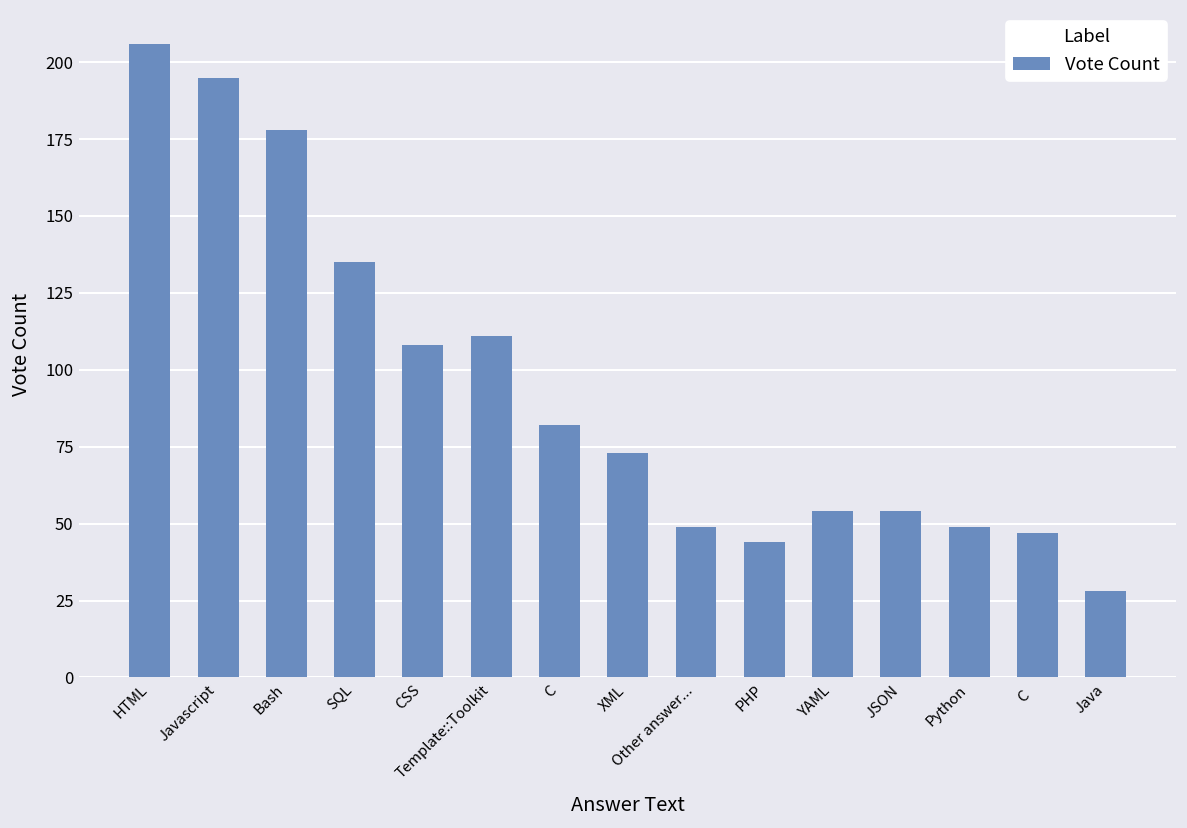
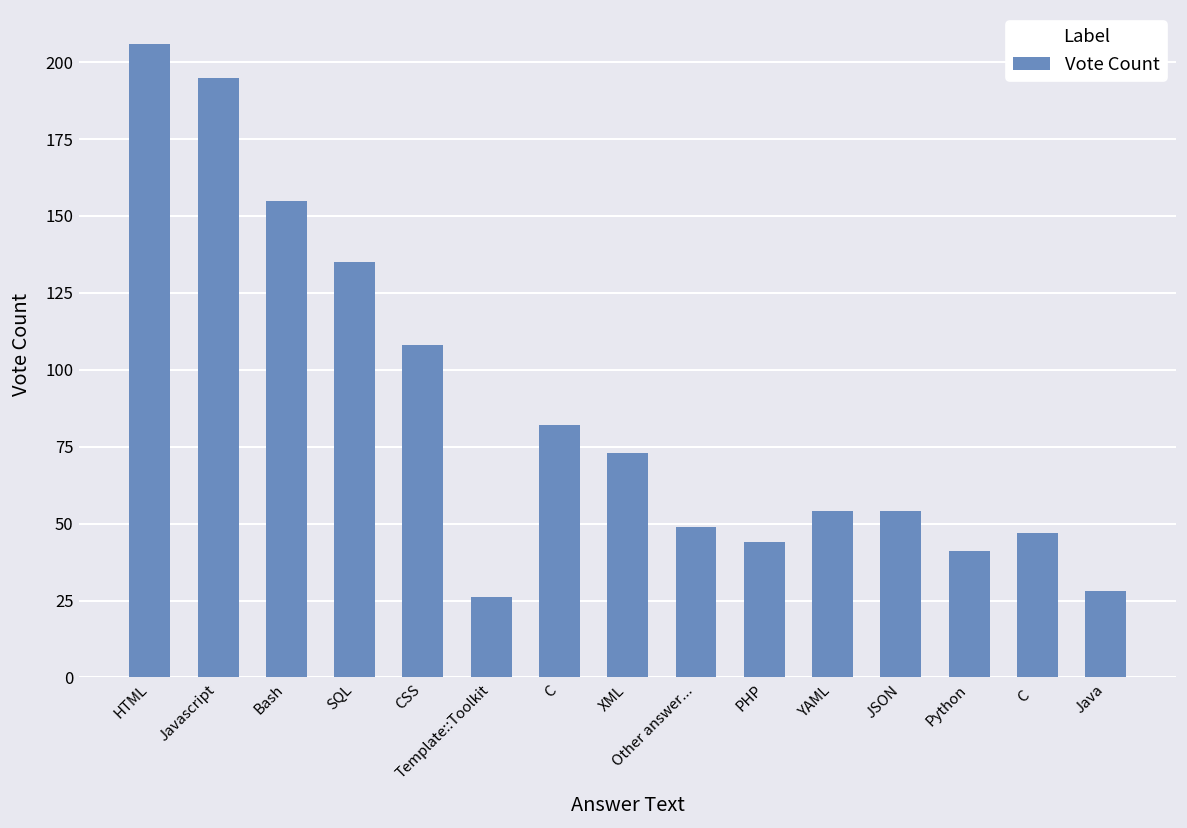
  {
    "HTML": 206,
    "Javascript": 195,
-   "Bash": 178,
+   "Bash": 155,
    "SQL": 135,
    "CSS": 108,
-   "Template::Toolkit": 111,
+   "Template::Toolkit": 26,
    "XML": 73,
    "Other answer...": 49,
    "PHP": 44,
    "YAML": 54,
    "JSON": 54,
-   "Python": 49,
+   "Python": 41,
    "Java": 28
  }
